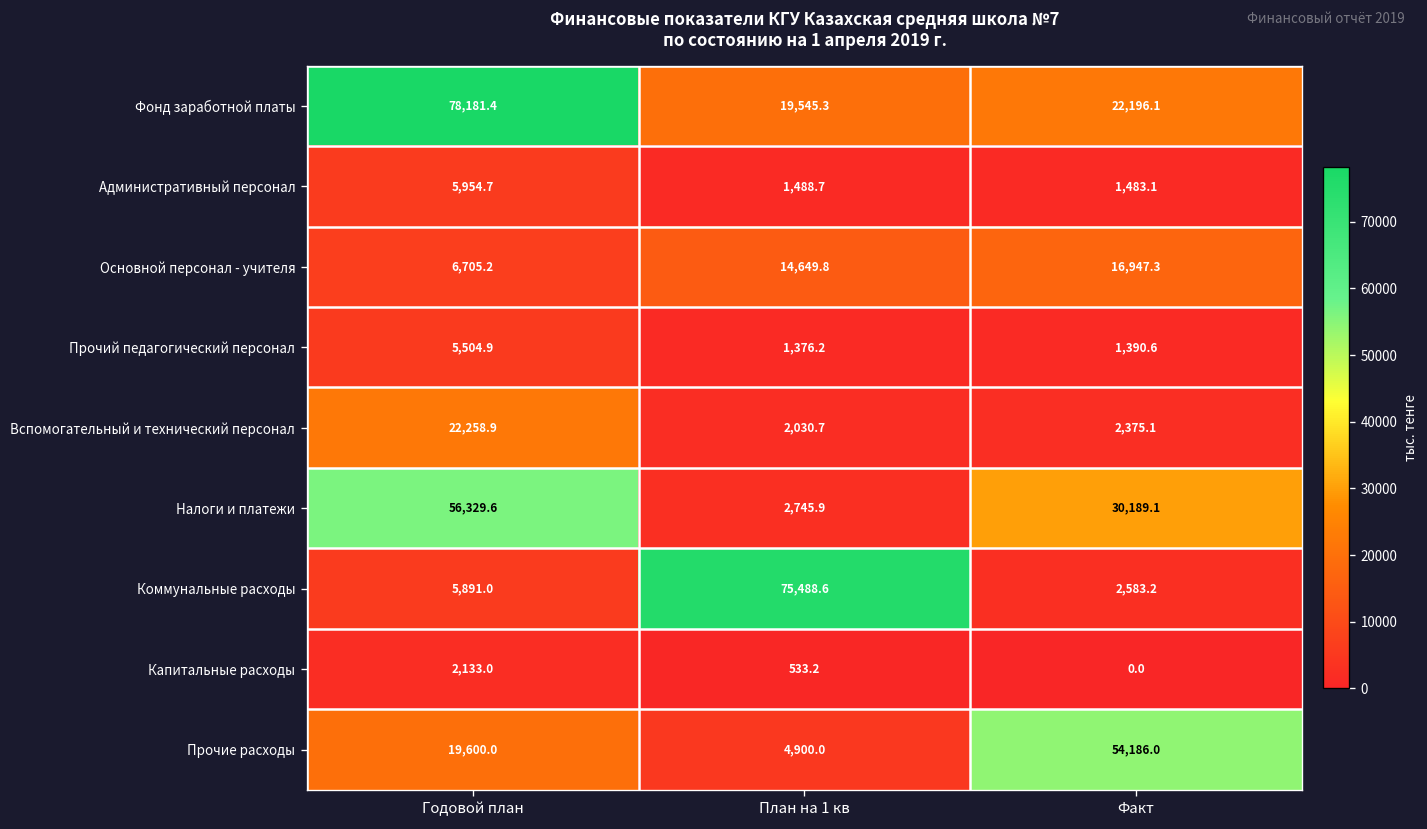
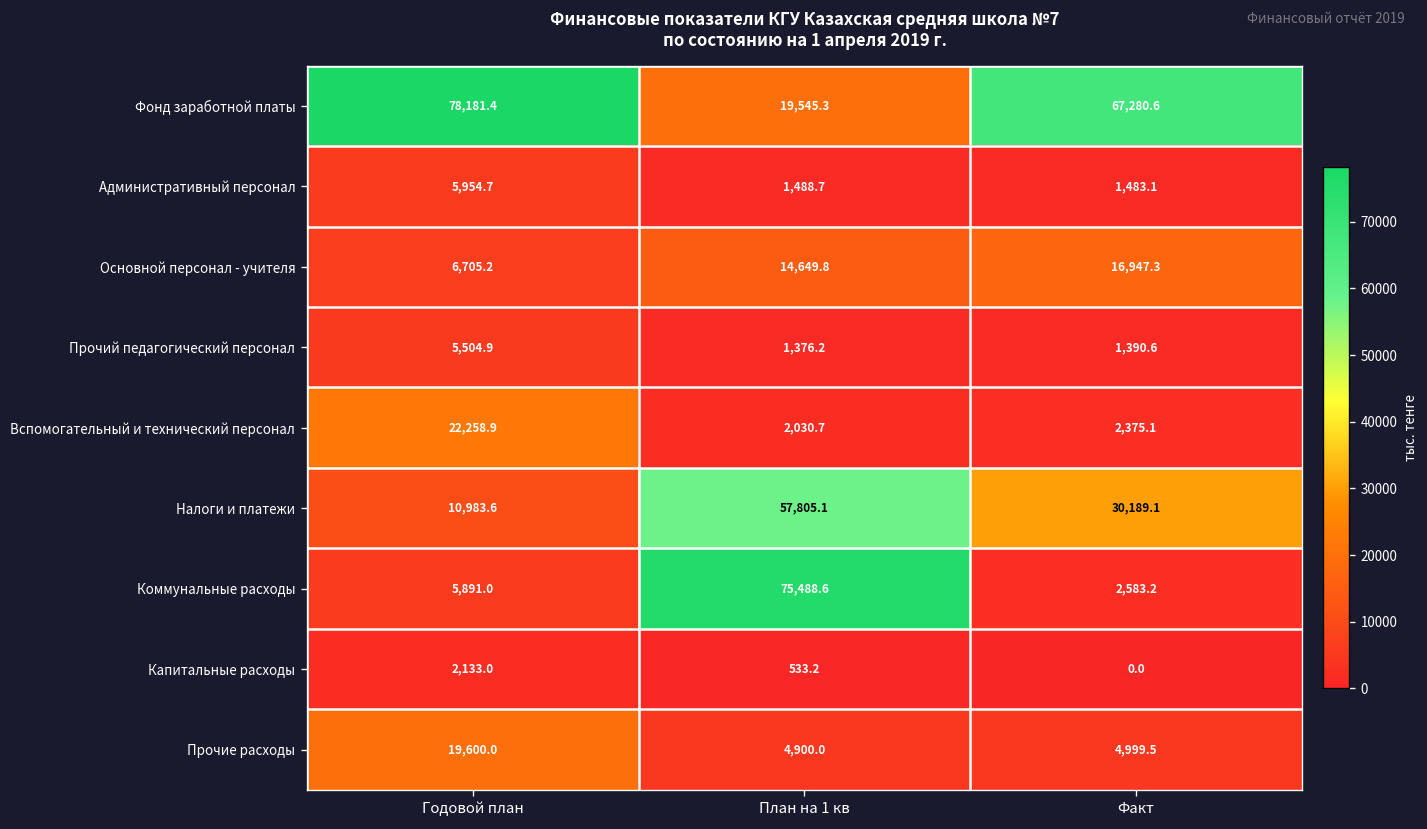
  {
    "Фонд заработной платы": {
      "Годовой план": "78,181.4",
      "План на 1 кв": "19,545.3",
-     "Факт": "22,196.1"
+     "Факт": "67,280.6"
    },
    "Административный персонал": {
      "Годовой план": "5,954.7",
      "План на 1 кв": "1,488.7",
      "Факт": "1,483.1"
    },
    "Основной персонал - учителя": {
      "Годовой план": "6,705.2",
      "План на 1 кв": "14,649.8",
      "Факт": "16,947.3"
    },
    "Прочий педагогический персонал": {
      "Годовой план": "5,504.9",
      "План на 1 кв": "1,376.2",
      "Факт": "1,390.6"
    },
    "Вспомогательный и технический персонал": {
      "Годовой план": "22,258.9",
      "План на 1 кв": "2,030.7",
      "Факт": "2,375.1"
    },
    "Налоги и платежи": {
-     "Годовой план": "56,329.6",
-     "План на 1 кв": "2,745.9",
+     "Годовой план": "10,983.6",
+     "План на 1 кв": "57,805.1",
      "Факт": "30,189.1"
    },
    "Коммунальные расходы": {
      "Годовой план": "5,891.0",
      "План на 1 кв": "75,488.6",
      "Факт": "2,583.2"
    },
    "Капитальные расходы": {
      "Годовой план": "2,133.0",
      "План на 1 кв": "533.2",
      "Факт": "0.0"
    },
    "Прочие расходы": {
      "Годовой план": "19,600.0",
      "План на 1 кв": "4,900.0",
-     "Факт": "54,186.0"
+     "Факт": "4,999.5"
    }
  }
